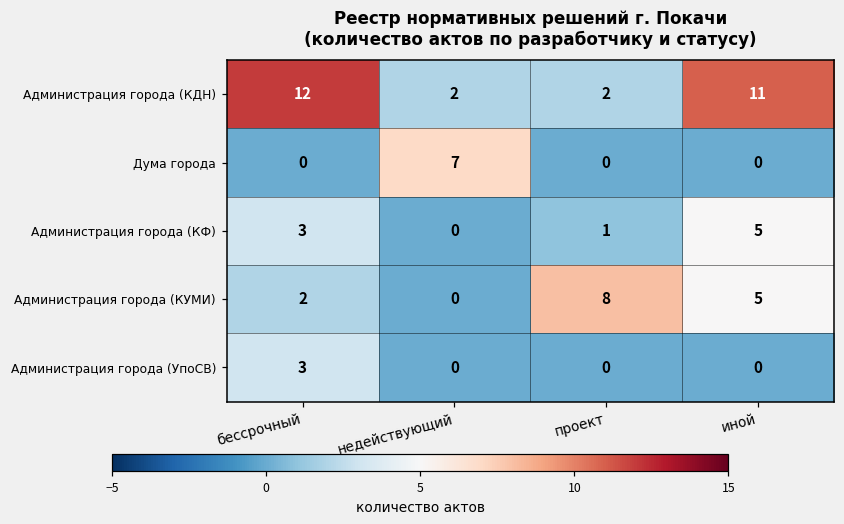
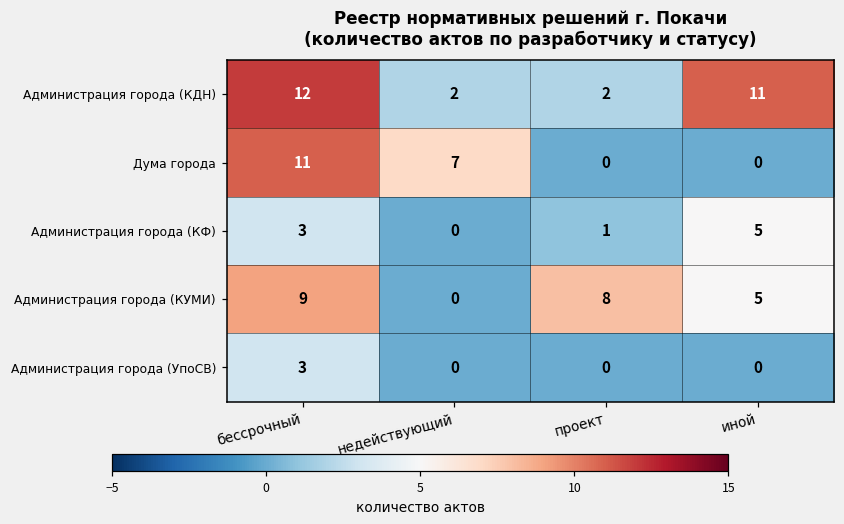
  {
    "Администрация города (КДН)": {
      "бессрочный": 12,
      "недействующий": 2,
      "проект": 2,
      "иной": 11
    },
    "Дума города": {
-     "бессрочный": 0,
+     "бессрочный": 11,
      "недействующий": 7,
      "проект": 0,
      "иной": 0
    },
    "Администрация города (КФ)": {
      "бессрочный": 3,
      "недействующий": 0,
      "проект": 1,
      "иной": 5
    },
    "Администрация города (КУМИ)": {
-     "бессрочный": 2,
+     "бессрочный": 9,
      "недействующий": 0,
      "проект": 8,
      "иной": 5
    },
    "Администрация города (УпоСВ)": {
      "бессрочный": 3,
      "недействующий": 0,
      "проект": 0,
      "иной": 0
    }
  }
